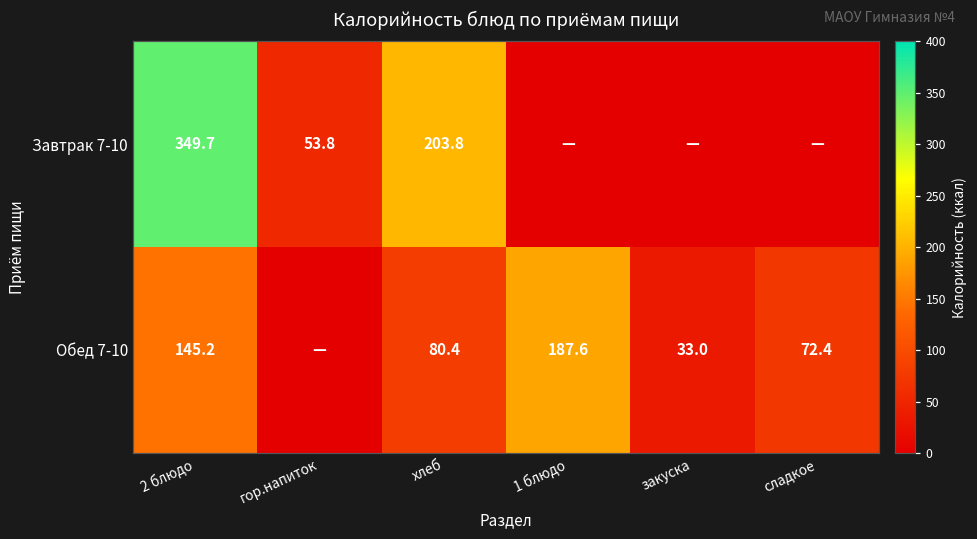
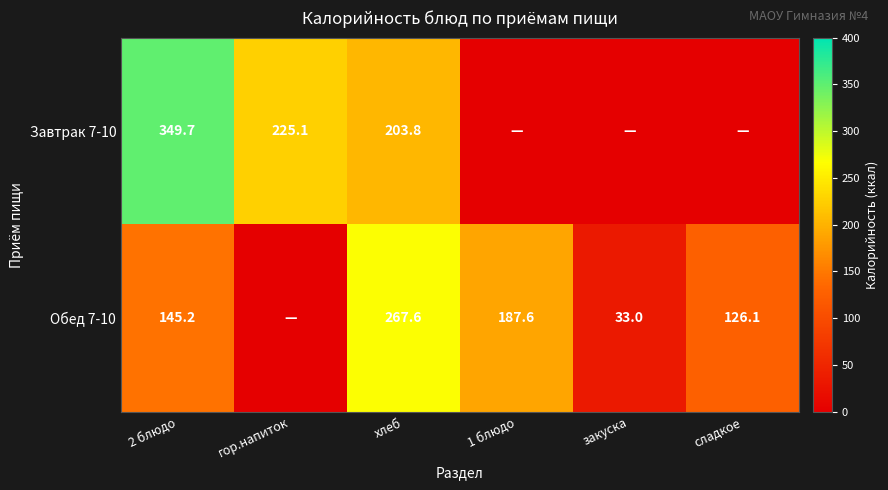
  {
    "Завтрак 7-10": {
      "2 блюдо": 349.7,
-     "гор.напиток": 53.8,
+     "гор.напиток": 225.1,
      "хлеб": 203.8
    },
    "Обед 7-10": {
      "2 блюдо": 145.2,
-     "хлеб": 80.4,
+     "хлеб": 267.6,
      "1 блюдо": 187.6,
      "закуска": 33.0,
-     "сладкое": 72.4
+     "сладкое": 126.1
    }
  }
